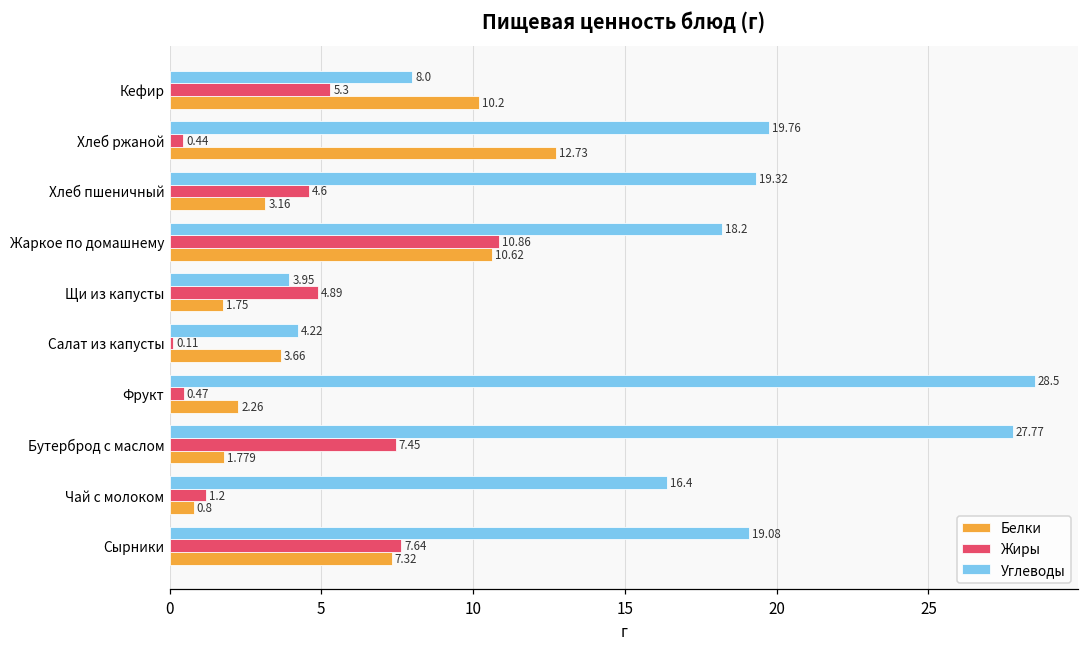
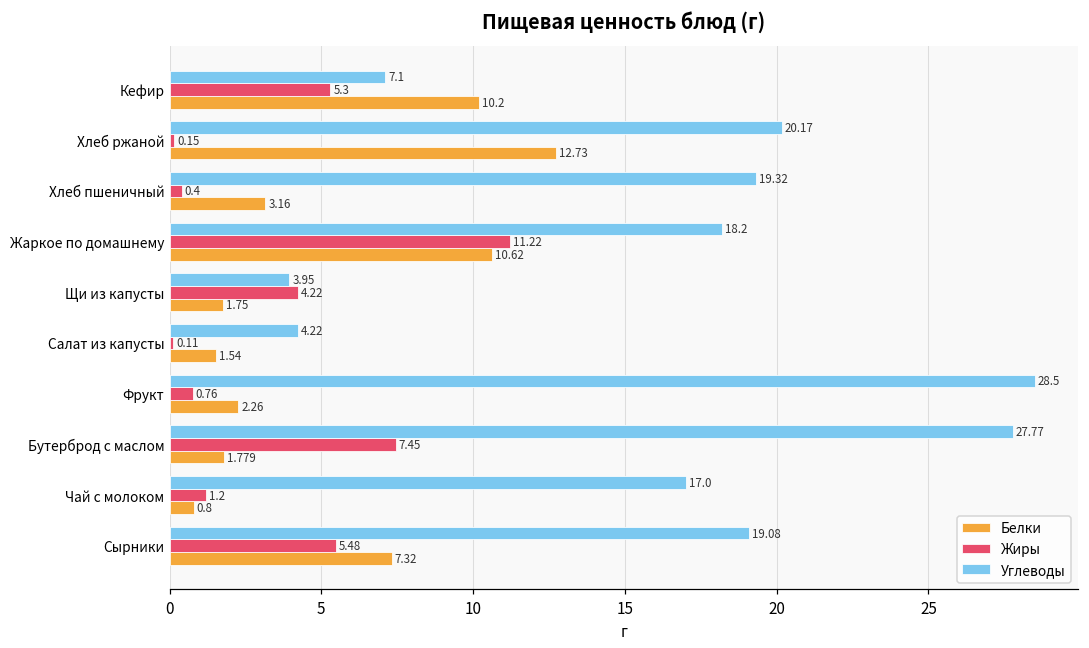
  {
    "Белки": {
      "Кефир": 10.2,
      "Хлеб ржаной": 12.73,
      "Хлеб пшеничный": 3.16,
      "Жаркое по домашнему": 10.62,
      "Щи из капусты": 1.75,
-     "Салат из капусты": 3.66,
+     "Салат из капусты": 1.54,
      "Фрукт": 2.26,
      "Бутерброд с маслом": 1.779,
      "Чай с молоком": 0.8,
      "Сырники": 7.32
    },
    "Жиры": {
      "Кефир": 5.3,
-     "Хлеб ржаной": 0.44,
-     "Хлеб пшеничный": 4.6,
-     "Жаркое по домашнему": 10.86,
-     "Щи из капусты": 4.89,
+     "Хлеб ржаной": 0.15,
+     "Хлеб пшеничный": 0.4,
+     "Жаркое по домашнему": 11.22,
+     "Щи из капусты": 4.22,
      "Салат из капусты": 0.11,
-     "Фрукт": 0.47,
+     "Фрукт": 0.76,
      "Бутерброд с маслом": 7.45,
      "Чай с молоком": 1.2,
-     "Сырники": 7.64
+     "Сырники": 5.48
    },
    "Углеводы": {
-     "Кефир": 8.0,
-     "Хлеб ржаной": 19.76,
+     "Кефир": 7.1,
+     "Хлеб ржаной": 20.17,
      "Хлеб пшеничный": 19.32,
      "Жаркое по домашнему": 18.2,
      "Щи из капусты": 3.95,
      "Салат из капусты": 4.22,
      "Фрукт": 28.5,
      "Бутерброд с маслом": 27.77,
-     "Чай с молоком": 16.4,
+     "Чай с молоком": 17.0,
      "Сырники": 19.08
    }
  }
